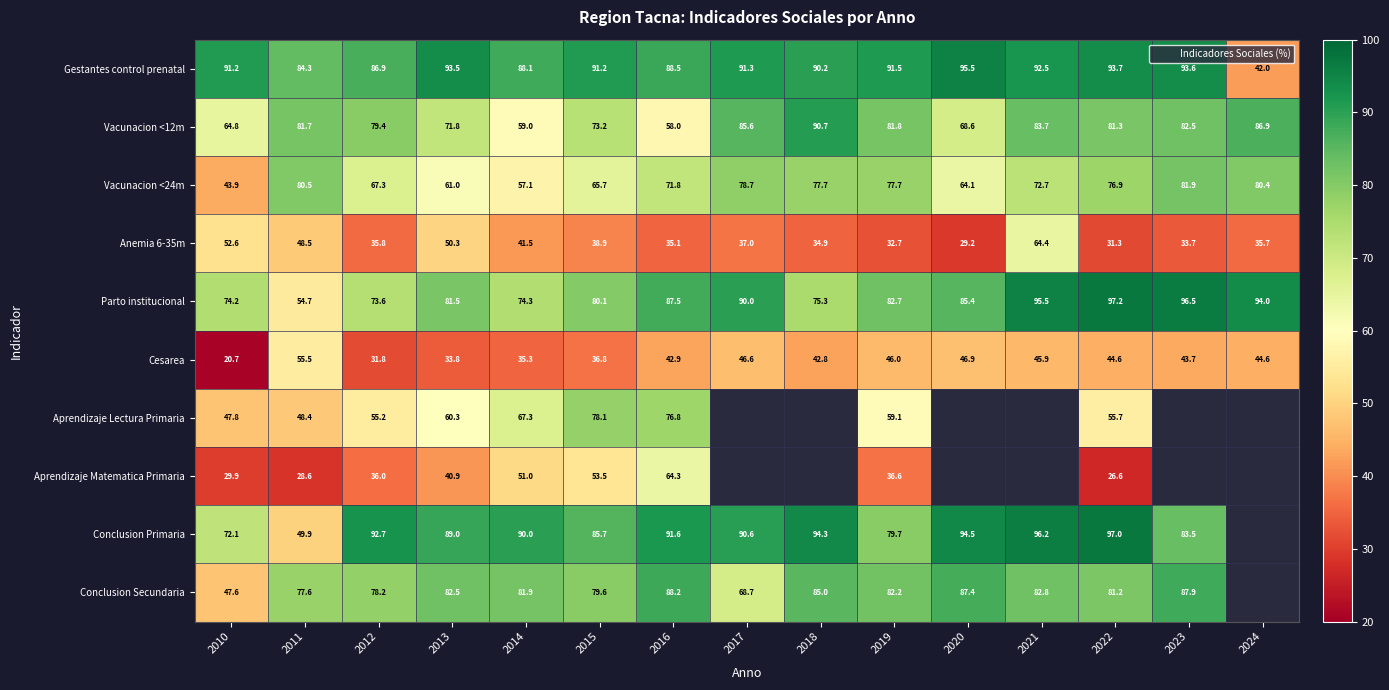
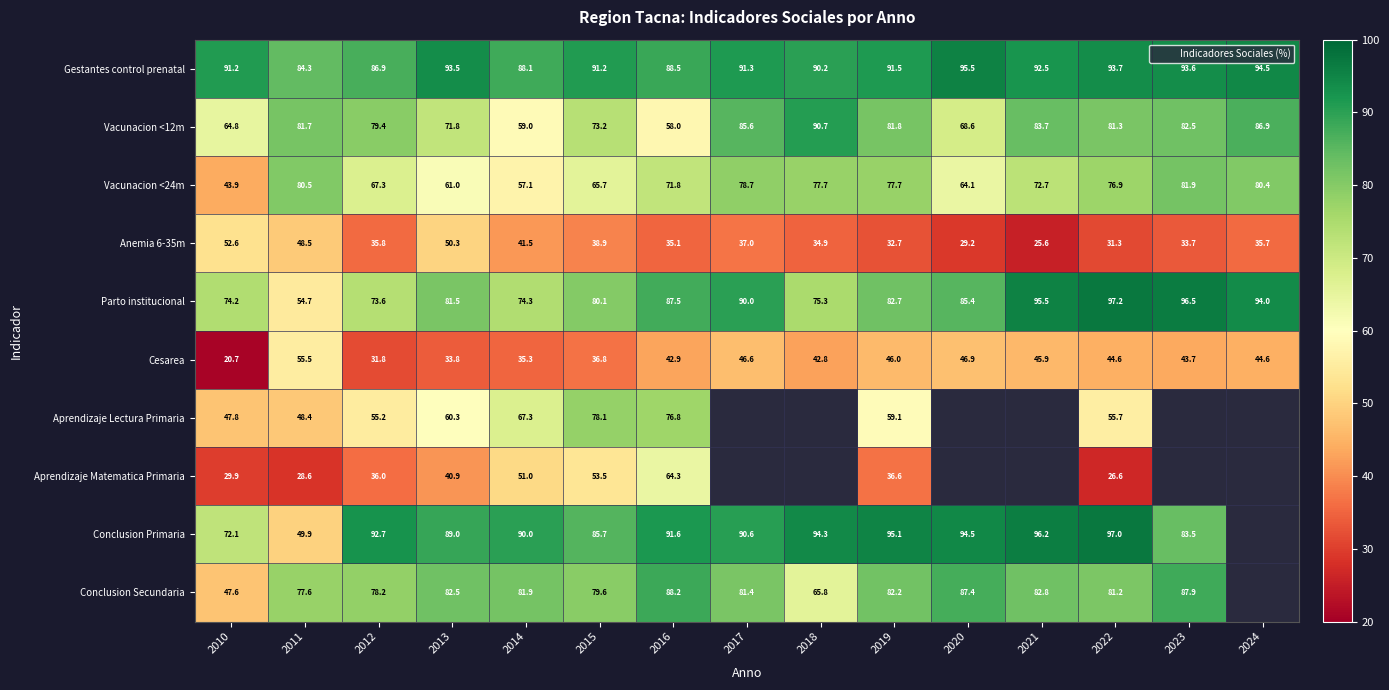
  {
    "Gestantes control prenatal": {
      "2010": 91.2,
      "2011": 84.3,
      "2012": 86.9,
      "2013": 93.5,
      "2014": 88.1,
      "2015": 91.2,
      "2016": 88.5,
      "2017": 91.3,
      "2018": 90.2,
      "2019": 91.5,
      "2020": 95.5,
      "2021": 92.5,
      "2022": 93.7,
      "2023": 93.6,
-     "2024": 42.0
+     "2024": 94.5
    },
    "Vacunacion <12m": {
      "2010": 64.8,
      "2011": 81.7,
      "2012": 79.4,
      "2013": 71.8,
      "2014": 59.0,
      "2015": 73.2,
      "2016": 58.0,
      "2017": 85.6,
      "2018": 90.7,
      "2019": 81.8,
      "2020": 68.6,
      "2021": 83.7,
      "2022": 81.3,
      "2023": 82.5,
      "2024": 86.9
    },
    "Vacunacion <24m": {
      "2010": 43.9,
      "2011": 80.5,
      "2012": 67.3,
      "2013": 61.0,
      "2014": 57.1,
      "2015": 65.7,
      "2016": 71.8,
      "2017": 78.7,
      "2018": 77.7,
      "2019": 77.7,
      "2020": 64.1,
      "2021": 72.7,
      "2022": 76.9,
      "2023": 81.9,
      "2024": 80.4
    },
    "Anemia 6-35m": {
      "2010": 52.6,
      "2011": 48.5,
      "2012": 35.8,
      "2013": 50.3,
      "2014": 41.5,
      "2015": 38.9,
      "2016": 35.1,
      "2017": 37.0,
      "2018": 34.9,
      "2019": 32.7,
      "2020": 29.2,
-     "2021": 64.4,
+     "2021": 25.6,
      "2022": 31.3,
      "2023": 33.7,
      "2024": 35.7
    },
    "Parto institucional": {
      "2010": 74.2,
      "2011": 54.7,
      "2012": 73.6,
      "2013": 81.5,
      "2014": 74.3,
      "2015": 80.1,
      "2016": 87.5,
      "2017": 90.0,
      "2018": 75.3,
      "2019": 82.7,
      "2020": 85.4,
      "2021": 95.5,
      "2022": 97.2,
      "2023": 96.5,
      "2024": 94.0
    },
    "Cesarea": {
      "2010": 20.7,
      "2011": 55.5,
      "2012": 31.8,
      "2013": 33.8,
      "2014": 35.3,
      "2015": 36.8,
      "2016": 42.9,
      "2017": 46.6,
      "2018": 42.8,
      "2019": 46.0,
      "2020": 46.9,
      "2021": 45.9,
      "2022": 44.6,
      "2023": 43.7,
      "2024": 44.6
    },
    "Aprendizaje Lectura Primaria": {
      "2010": 47.8,
      "2011": 48.4,
      "2012": 55.2,
      "2013": 60.3,
      "2014": 67.3,
      "2015": 78.1,
      "2016": 76.8,
      "2019": 59.1,
      "2022": 55.7
    },
    "Aprendizaje Matematica Primaria": {
      "2010": 29.9,
      "2011": 28.6,
      "2012": 36.0,
      "2013": 40.9,
      "2014": 51.0,
      "2015": 53.5,
      "2016": 64.3,
      "2019": 36.6,
      "2022": 26.6
    },
    "Conclusion Primaria": {
      "2010": 72.1,
      "2011": 49.9,
      "2012": 92.7,
      "2013": 89.0,
      "2014": 90.0,
      "2015": 85.7,
      "2016": 91.6,
      "2017": 90.6,
      "2018": 94.3,
-     "2019": 79.7,
+     "2019": 95.1,
      "2020": 94.5,
      "2021": 96.2,
      "2022": 97.0,
      "2023": 83.5
    },
    "Conclusion Secundaria": {
      "2010": 47.6,
      "2011": 77.6,
      "2012": 78.2,
      "2013": 82.5,
      "2014": 81.9,
      "2015": 79.6,
      "2016": 88.2,
-     "2017": 68.7,
-     "2018": 85.0,
+     "2017": 81.4,
+     "2018": 65.8,
      "2019": 82.2,
      "2020": 87.4,
      "2021": 82.8,
      "2022": 81.2,
      "2023": 87.9
    }
  }
